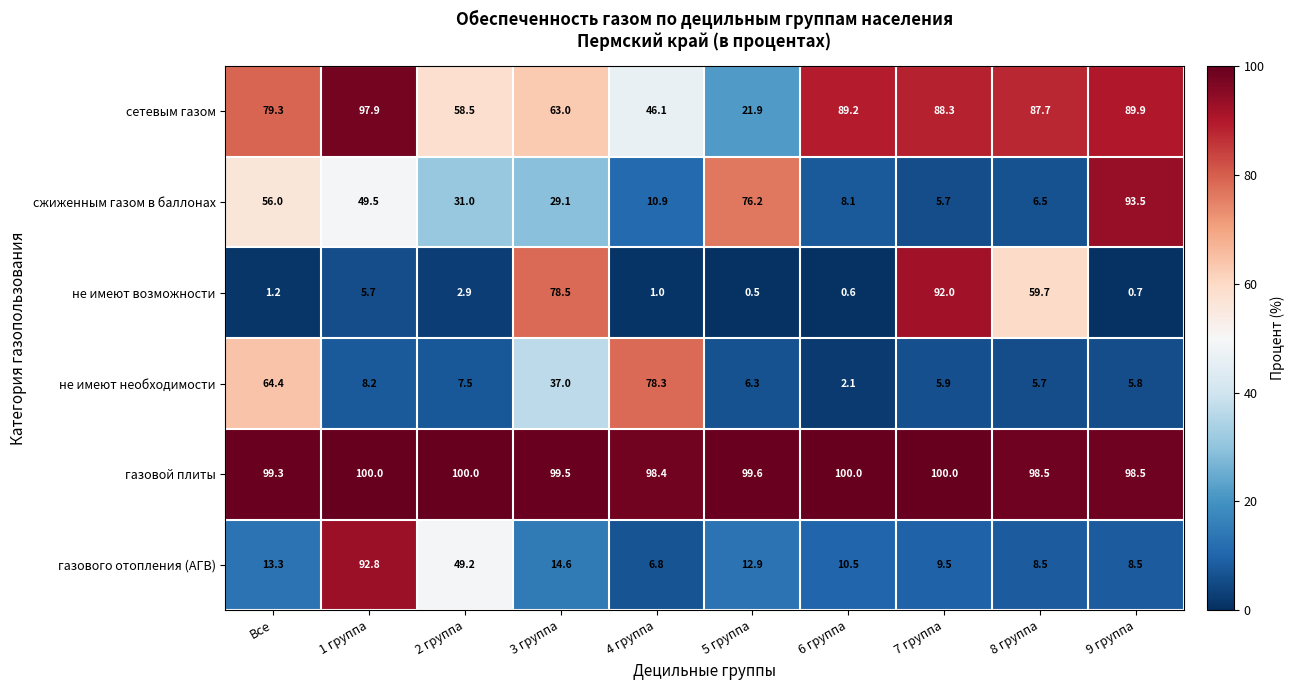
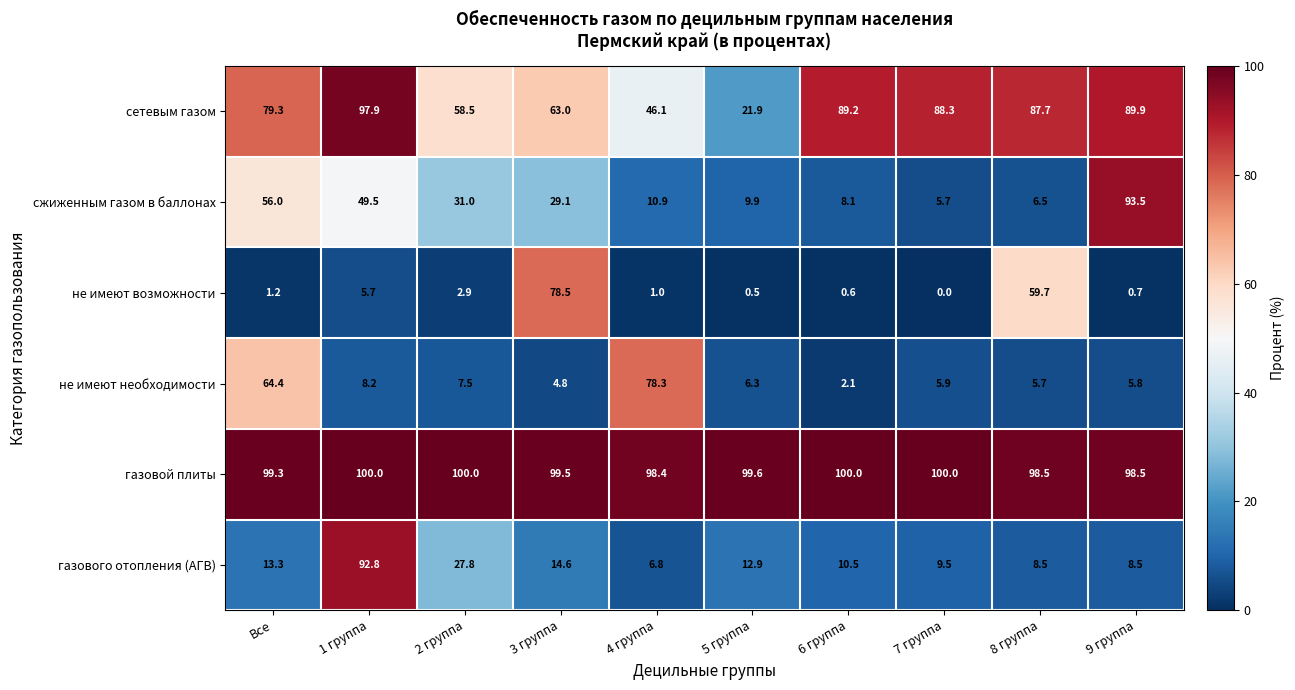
  {
    "сетевым газом": {
      "Все": 79.3,
      "1 группа": 97.9,
      "2 группа": 58.5,
      "3 группа": 63.0,
      "4 группа": 46.1,
      "5 группа": 21.9,
      "6 группа": 89.2,
      "7 группа": 88.3,
      "8 группа": 87.7,
      "9 группа": 89.9
    },
    "сжиженным газом в баллонах": {
      "Все": 56.0,
      "1 группа": 49.5,
      "2 группа": 31.0,
      "3 группа": 29.1,
      "4 группа": 10.9,
-     "5 группа": 76.2,
+     "5 группа": 9.9,
      "6 группа": 8.1,
      "7 группа": 5.7,
      "8 группа": 6.5,
      "9 группа": 93.5
    },
    "не имеют возможности": {
      "Все": 1.2,
      "1 группа": 5.7,
      "2 группа": 2.9,
      "3 группа": 78.5,
      "4 группа": 1.0,
      "5 группа": 0.5,
      "6 группа": 0.6,
-     "7 группа": 92.0,
+     "7 группа": 0.0,
      "8 группа": 59.7,
      "9 группа": 0.7
    },
    "не имеют необходимости": {
      "Все": 64.4,
      "1 группа": 8.2,
      "2 группа": 7.5,
-     "3 группа": 37.0,
+     "3 группа": 4.8,
      "4 группа": 78.3,
      "5 группа": 6.3,
      "6 группа": 2.1,
      "7 группа": 5.9,
      "8 группа": 5.7,
      "9 группа": 5.8
    },
    "газовой плиты": {
      "Все": 99.3,
      "1 группа": 100.0,
      "2 группа": 100.0,
      "3 группа": 99.5,
      "4 группа": 98.4,
      "5 группа": 99.6,
      "6 группа": 100.0,
      "7 группа": 100.0,
      "8 группа": 98.5,
      "9 группа": 98.5
    },
    "газового отопления (АГВ)": {
      "Все": 13.3,
      "1 группа": 92.8,
-     "2 группа": 49.2,
+     "2 группа": 27.8,
      "3 группа": 14.6,
      "4 группа": 6.8,
      "5 группа": 12.9,
      "6 группа": 10.5,
      "7 группа": 9.5,
      "8 группа": 8.5,
      "9 группа": 8.5
    }
  }
